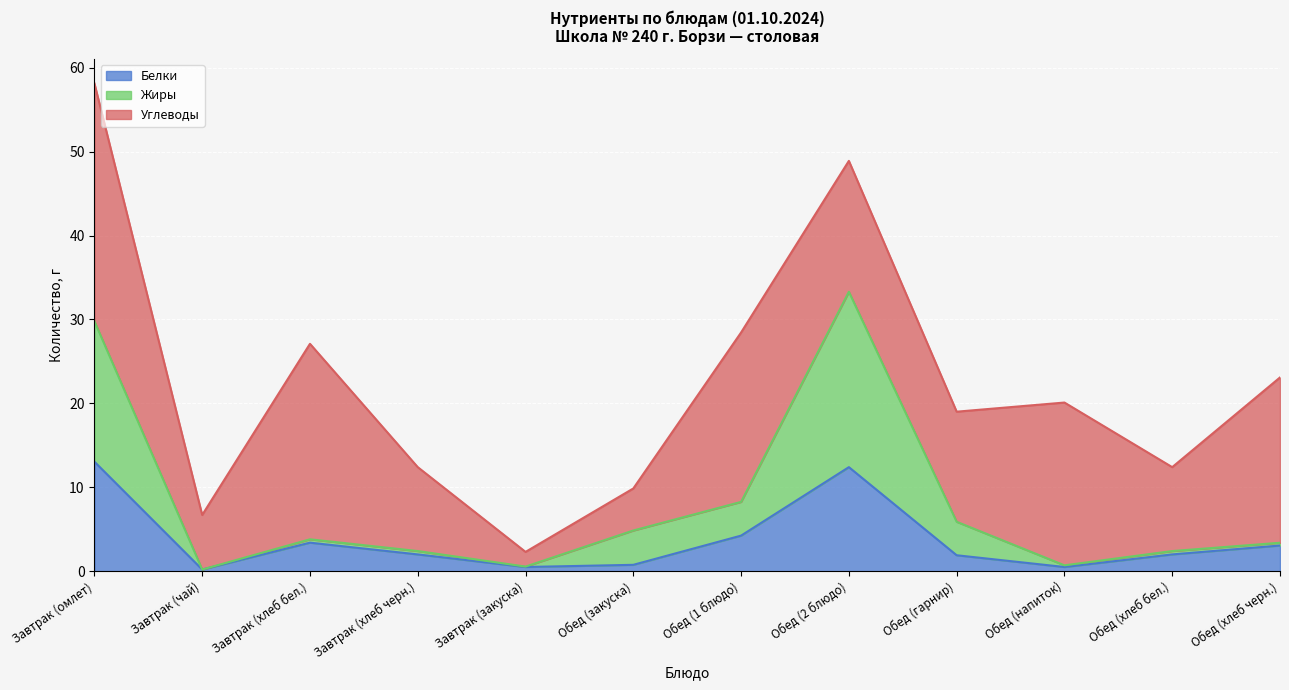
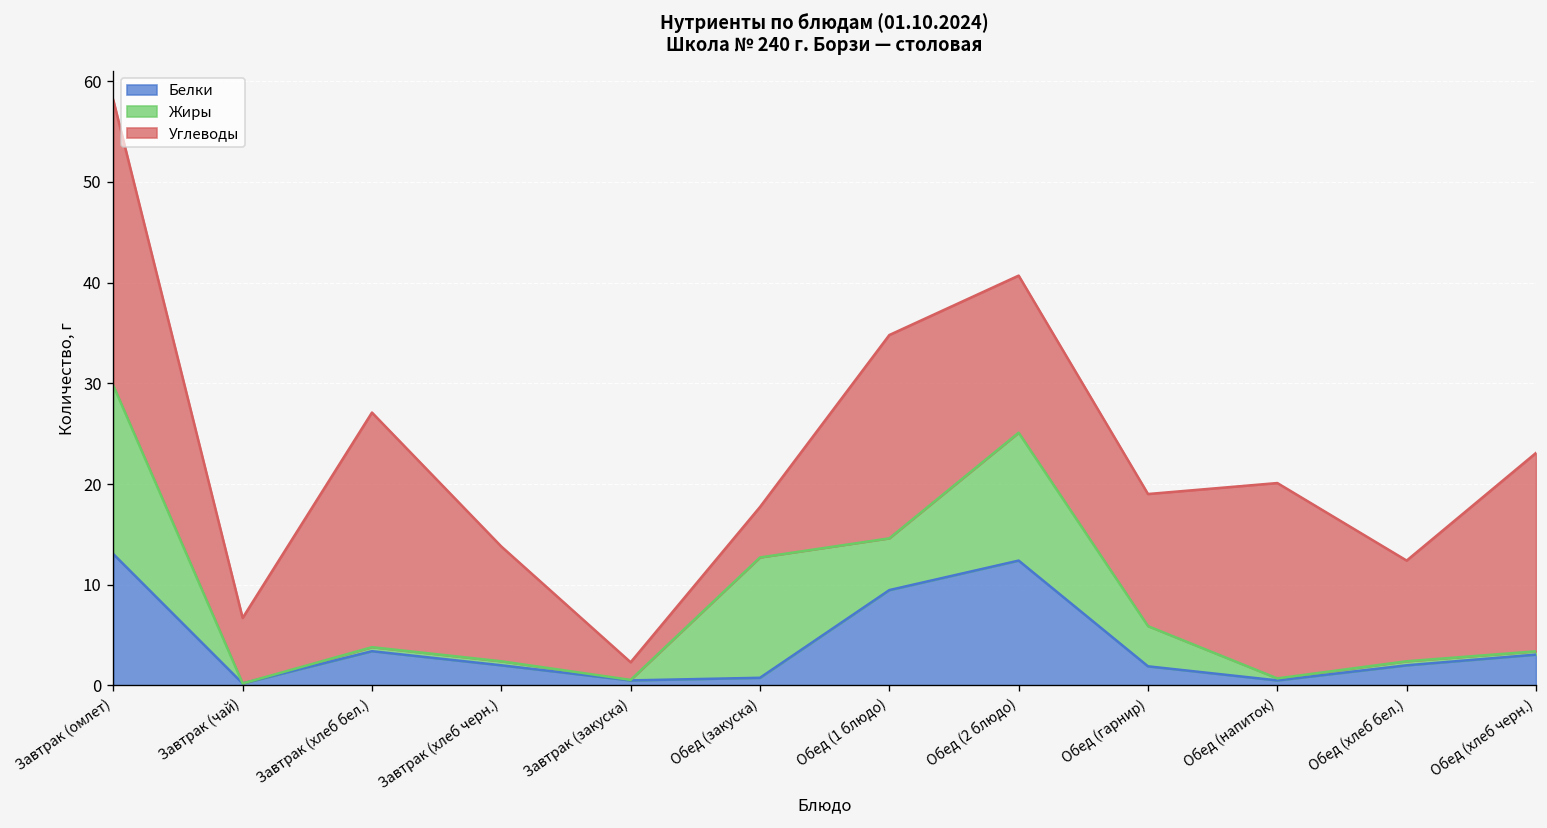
  {
    "Белки": {
      "Завтрак (омлет)": 13,
      "Завтрак (хлеб бел.)": 3,
      "Завтрак (хлеб черн.)": 2,
      "Обед (закуска)": 1,
-     "Обед (1 блюдо)": 4,
+     "Обед (1 блюдо)": 9,
      "Обед (2 блюдо)": 12,
      "Обед (гарнир)": 2,
      "Обед (хлеб бел.)": 2,
      "Обед (хлеб черн.)": 3
    },
    "Жиры": {
      "Завтрак (омлет)": 17,
      "Завтрак (хлеб бел.)": 0,
      "Завтрак (хлеб черн.)": 0,
-     "Обед (закуска)": 4,
-     "Обед (1 блюдо)": 4,
-     "Обед (2 блюдо)": 21,
+     "Обед (закуска)": 12,
+     "Обед (1 блюдо)": 5,
+     "Обед (2 блюдо)": 13,
      "Обед (гарнир)": 4,
      "Обед (хлеб бел.)": 0,
      "Обед (хлеб черн.)": 0
    },
    "Углеводы": {
      "Завтрак (омлет)": 28,
      "Завтрак (чай)": 7,
      "Завтрак (хлеб бел.)": 23,
-     "Завтрак (хлеб черн.)": 10,
+     "Завтрак (хлеб черн.)": 11,
      "Завтрак (закуска)": 2,
      "Обед (закуска)": 5,
      "Обед (1 блюдо)": 20,
      "Обед (2 блюдо)": 16,
      "Обед (гарнир)": 13,
      "Обед (напиток)": 19,
      "Обед (хлеб бел.)": 10,
      "Обед (хлеб черн.)": 20
    }
  }
